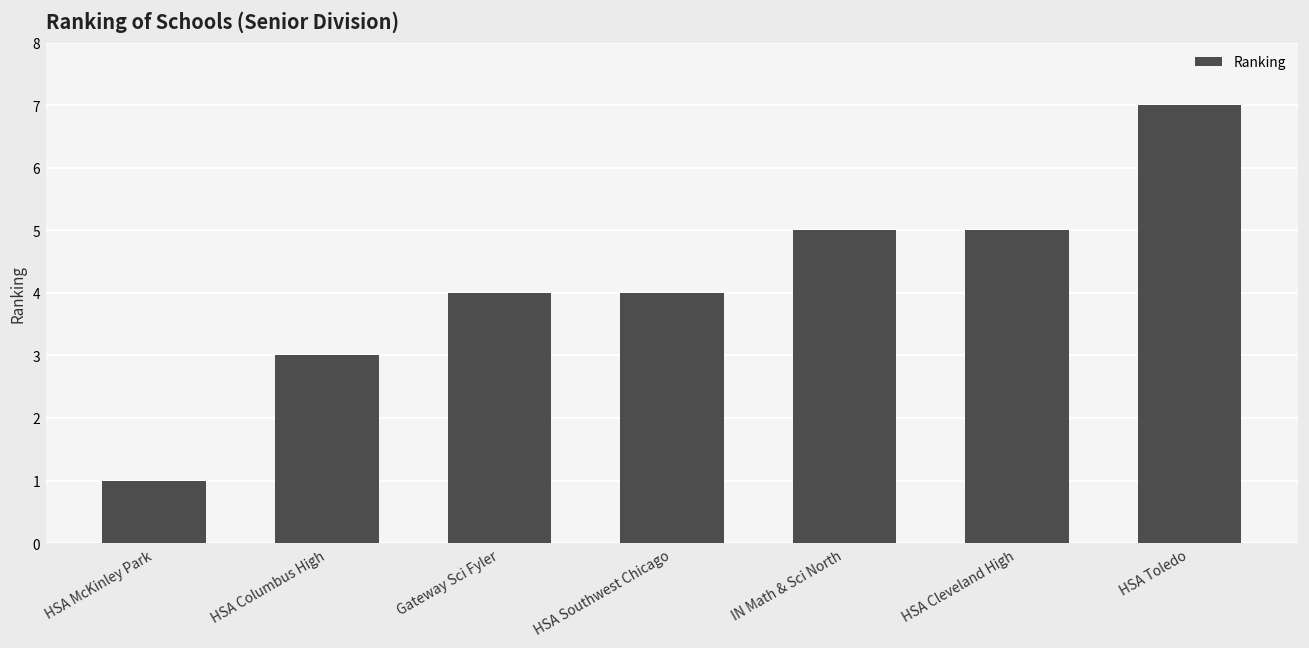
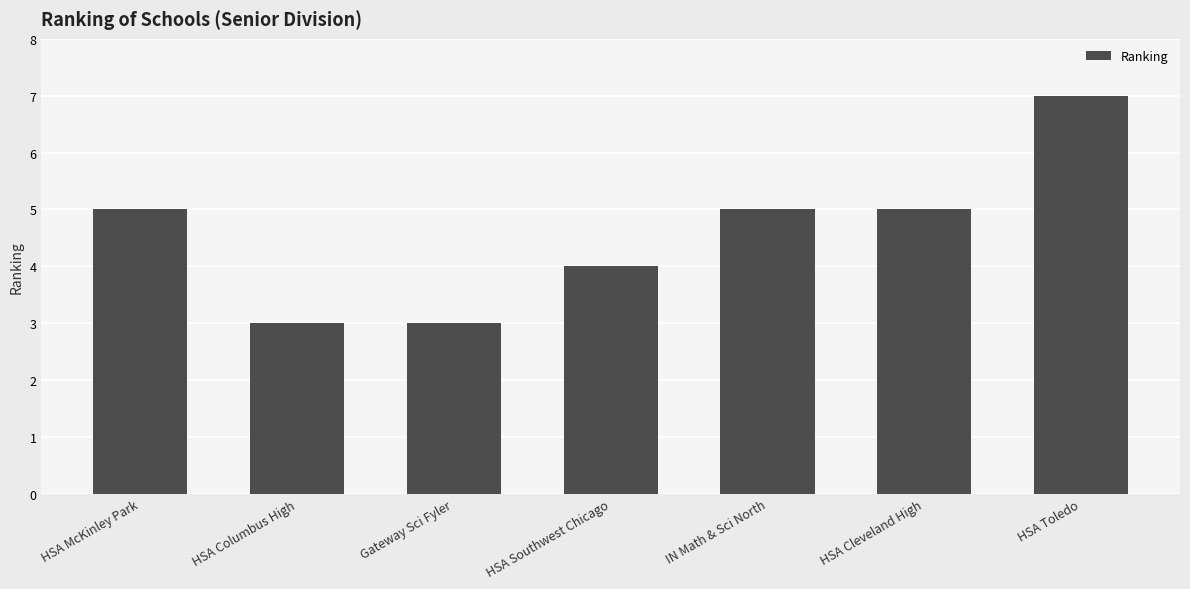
  {
-   "HSA McKinley Park": 1,
+   "HSA McKinley Park": 5,
    "HSA Columbus High": 3,
-   "Gateway Sci Fyler": 4,
+   "Gateway Sci Fyler": 3,
    "HSA Southwest Chicago": 4,
    "IN Math & Sci North": 5,
    "HSA Cleveland High": 5,
    "HSA Toledo": 7
  }
